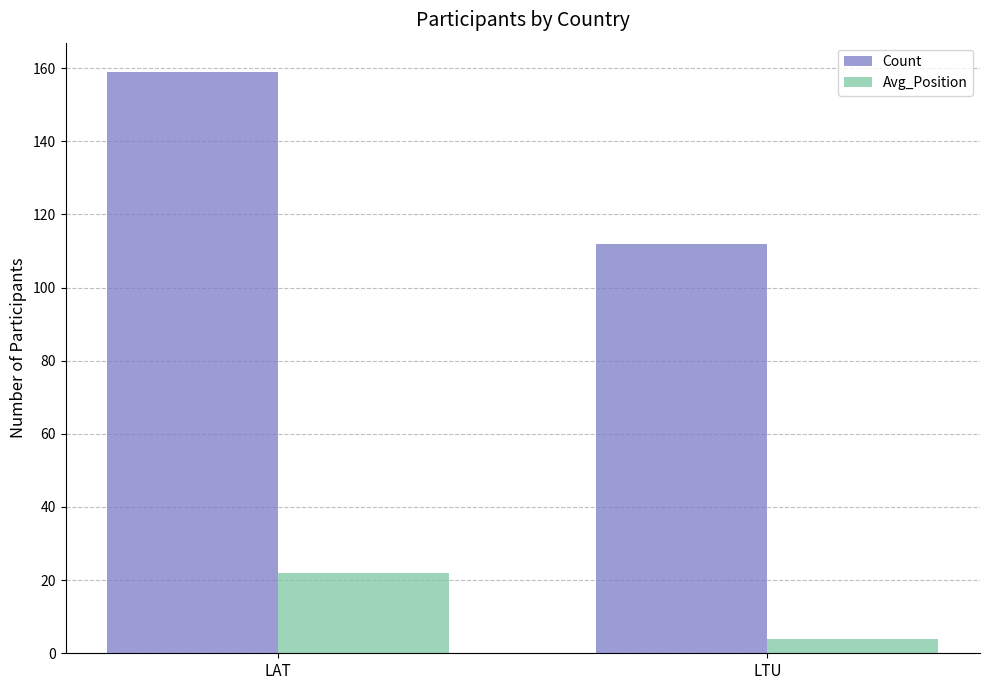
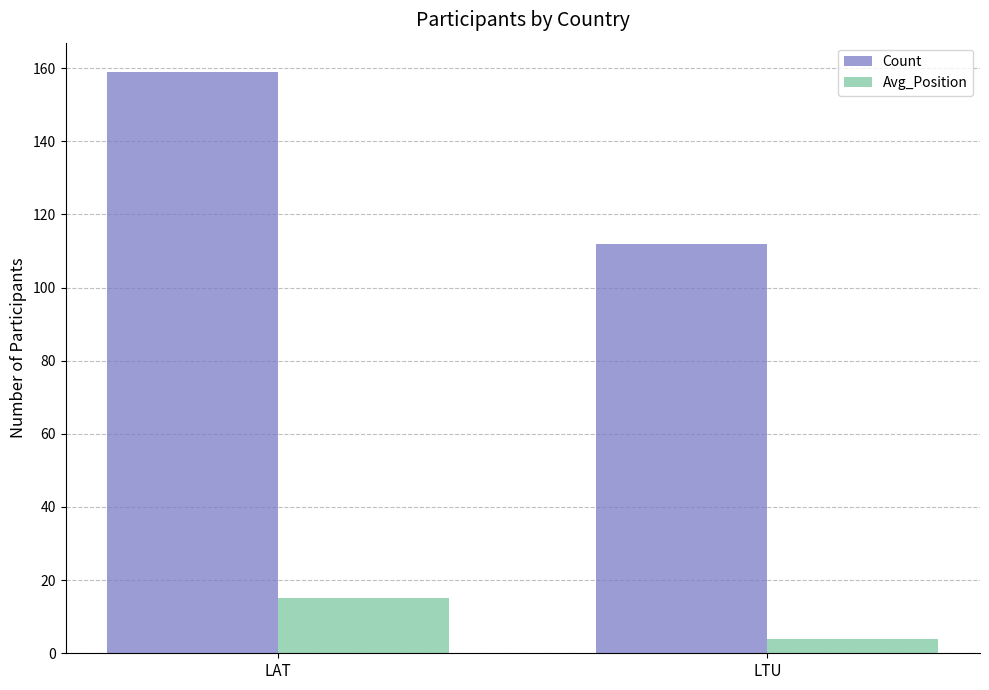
  {
    "Count": {
      "LAT": 159,
      "LTU": 112
    },
    "Avg_Position": {
-     "LAT": 22,
+     "LAT": 15,
      "LTU": 4
    }
  }
